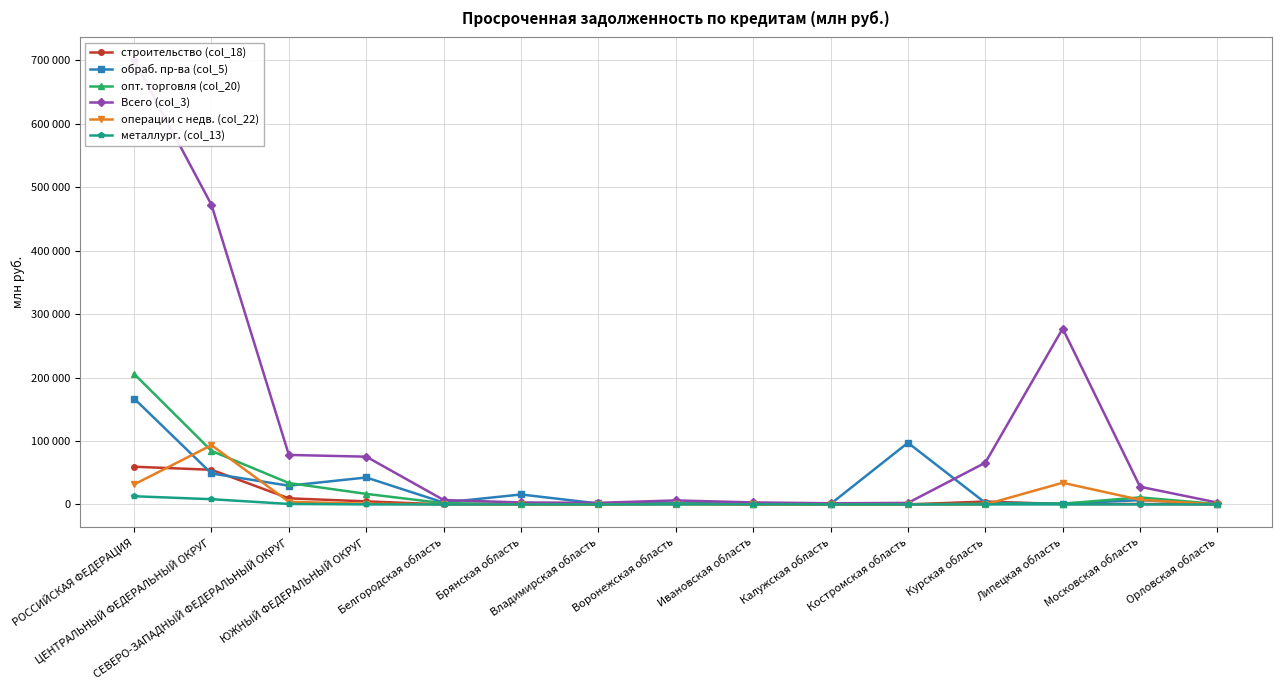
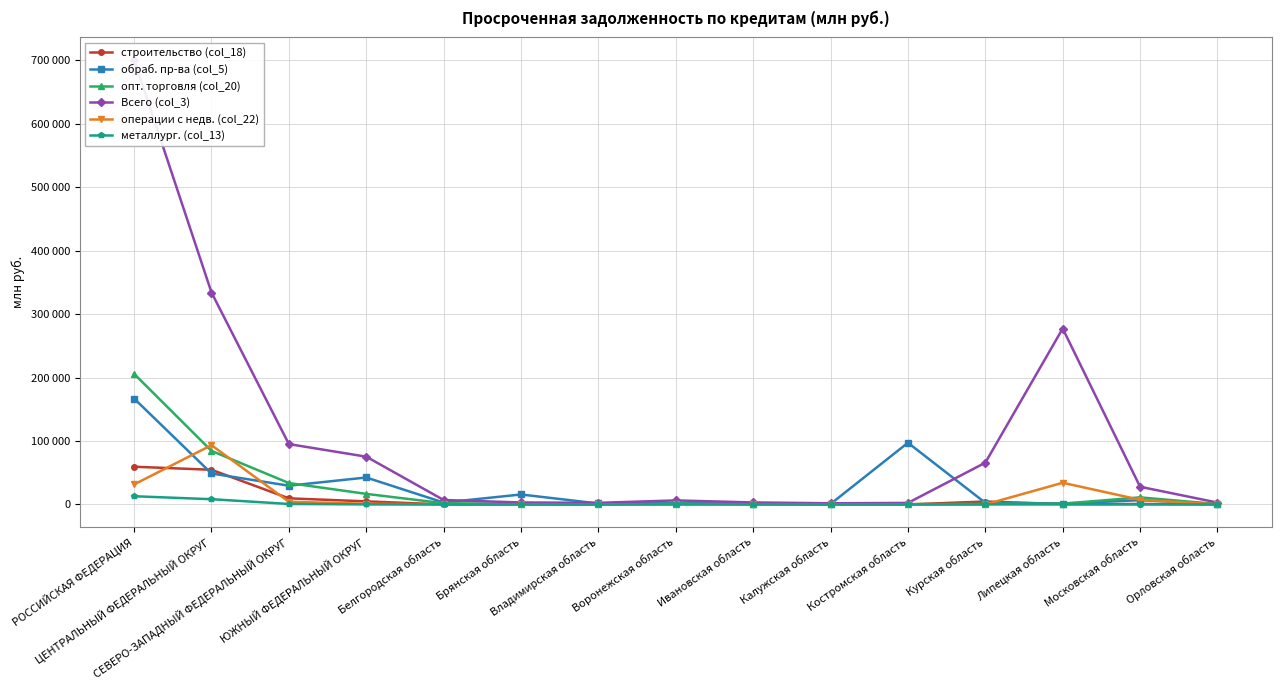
  {
    "строительство (col_18)": {
      "РОССИЙСКАЯ ФЕДЕРАЦИЯ": 60000,
      "ЦЕНТРАЛЬНЫЙ ФЕДЕРАЛЬНЫЙ ОКРУГ": 50000,
      "СЕВЕРО-ЗАПАДНЫЙ ФЕДЕРАЛЬНЫЙ ОКРУГ": 10000
    },
    "обраб. пр-ва (col_5)": {
      "РОССИЙСКАЯ ФЕДЕРАЦИЯ": 170000,
      "ЦЕНТРАЛЬНЫЙ ФЕДЕРАЛЬНЫЙ ОКРУГ": 50000,
      "СЕВЕРО-ЗАПАДНЫЙ ФЕДЕРАЛЬНЫЙ ОКРУГ": 30000,
      "ЮЖНЫЙ ФЕДЕРАЛЬНЫЙ ОКРУГ": 40000,
      "Брянская область": 20000,
      "Костромская область": 100000
    },
    "Всего (col_3)": {
-     "ЦЕНТРАЛЬНЫЙ ФЕДЕРАЛЬНЫЙ ОКРУГ": 470000,
-     "СЕВЕРО-ЗАПАДНЫЙ ФЕДЕРАЛЬНЫЙ ОКРУГ": 80000,
+     "ЦЕНТРАЛЬНЫЙ ФЕДЕРАЛЬНЫЙ ОКРУГ": 330000,
+     "СЕВЕРО-ЗАПАДНЫЙ ФЕДЕРАЛЬНЫЙ ОКРУГ": 100000,
      "ЮЖНЫЙ ФЕДЕРАЛЬНЫЙ ОКРУГ": 80000,
      "Белгородская область": 10000,
      "Курская область": 70000,
      "Липецкая область": 280000,
      "Московская область": 30000
    },
    "операции с недв. (col_22)": {
      "РОССИЙСКАЯ ФЕДЕРАЦИЯ": 30000,
      "ЦЕНТРАЛЬНЫЙ ФЕДЕРАЛЬНЫЙ ОКРУГ": 90000,
      "Липецкая область": 30000
    }
  }
